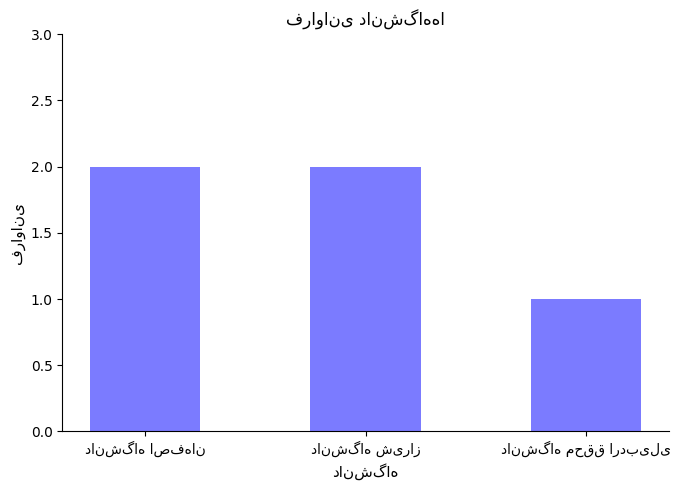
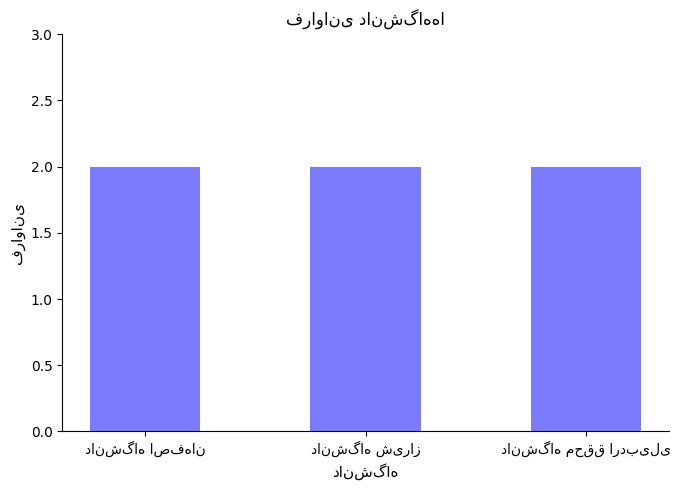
  {
    "دانشگاه اصفهان": 2,
    "دانشگاه شیراز": 2,
-   "دانشگاه محقق اردبیلی": 1
+   "دانشگاه محقق اردبیلی": 2
  }
